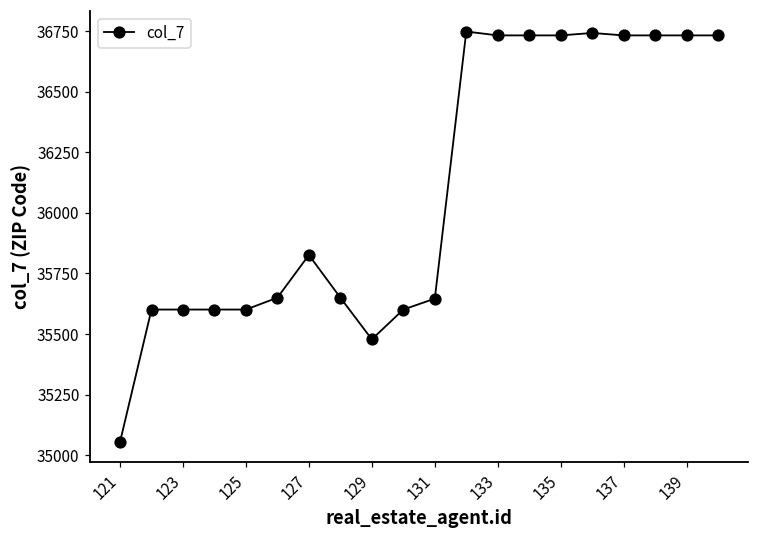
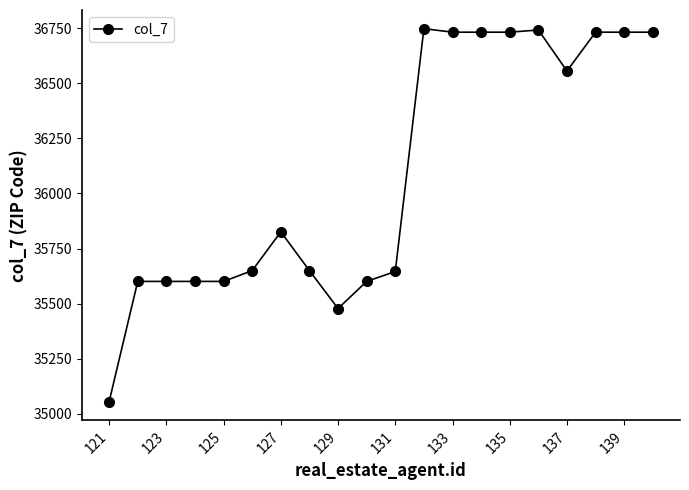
  {
    "121": 35060,
    "123": 35600,
    "125": 35600,
    "127": 35830,
    "129": 35480,
    "131": 35650,
    "133": 36730,
    "135": 36730,
-   "137": 36730,
+   "137": 36560,
    "139": 36730
  }
